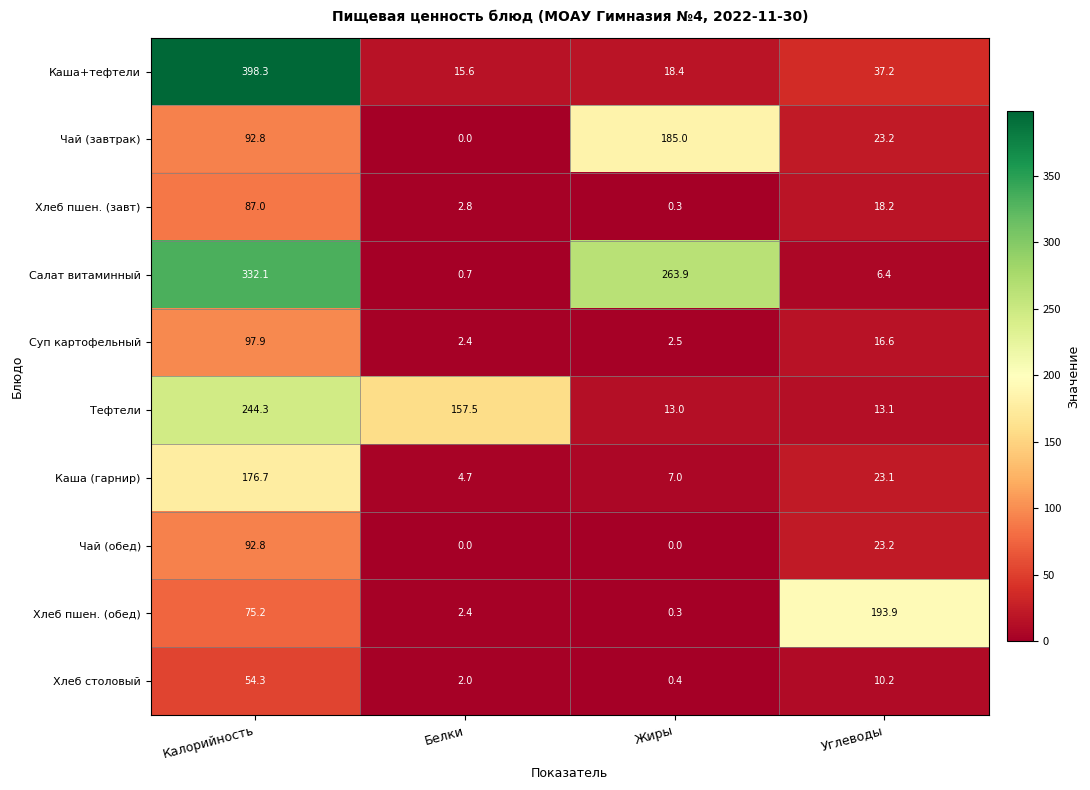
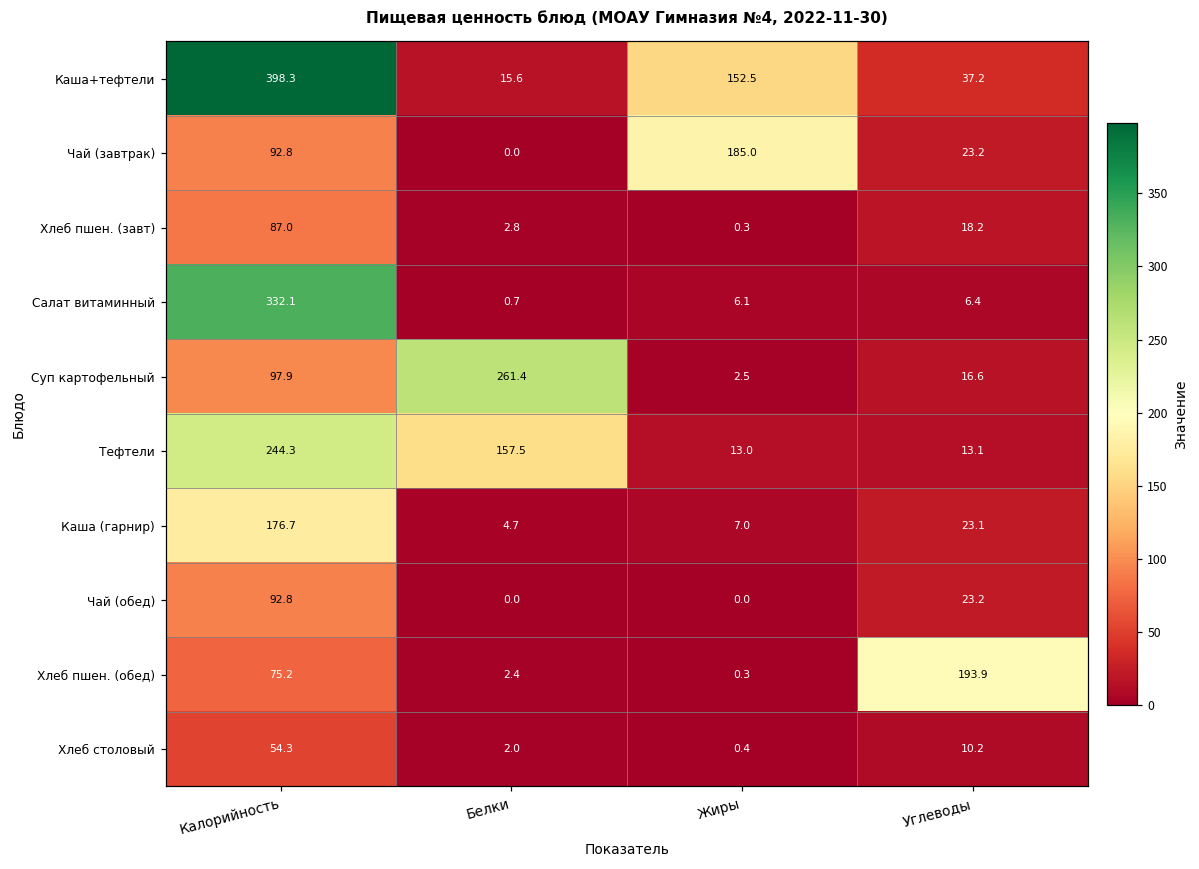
  {
    "Каша+тефтели": {
      "Калорийность": 398.3,
      "Белки": 15.6,
-     "Жиры": 18.4,
+     "Жиры": 152.5,
      "Углеводы": 37.2
    },
    "Чай (завтрак)": {
      "Калорийность": 92.8,
      "Белки": 0.0,
      "Жиры": 185.0,
      "Углеводы": 23.2
    },
    "Хлеб пшен. (завт)": {
      "Калорийность": 87.0,
      "Белки": 2.8,
      "Жиры": 0.3,
      "Углеводы": 18.2
    },
    "Салат витаминный": {
      "Калорийность": 332.1,
      "Белки": 0.7,
-     "Жиры": 263.9,
+     "Жиры": 6.1,
      "Углеводы": 6.4
    },
    "Суп картофельный": {
      "Калорийность": 97.9,
-     "Белки": 2.4,
+     "Белки": 261.4,
      "Жиры": 2.5,
      "Углеводы": 16.6
    },
    "Тефтели": {
      "Калорийность": 244.3,
      "Белки": 157.5,
      "Жиры": 13.0,
      "Углеводы": 13.1
    },
    "Каша (гарнир)": {
      "Калорийность": 176.7,
      "Белки": 4.7,
      "Жиры": 7.0,
      "Углеводы": 23.1
    },
    "Чай (обед)": {
      "Калорийность": 92.8,
      "Белки": 0.0,
      "Жиры": 0.0,
      "Углеводы": 23.2
    },
    "Хлеб пшен. (обед)": {
      "Калорийность": 75.2,
      "Белки": 2.4,
      "Жиры": 0.3,
      "Углеводы": 193.9
    },
    "Хлеб столовый": {
      "Калорийность": 54.3,
      "Белки": 2.0,
      "Жиры": 0.4,
      "Углеводы": 10.2
    }
  }
